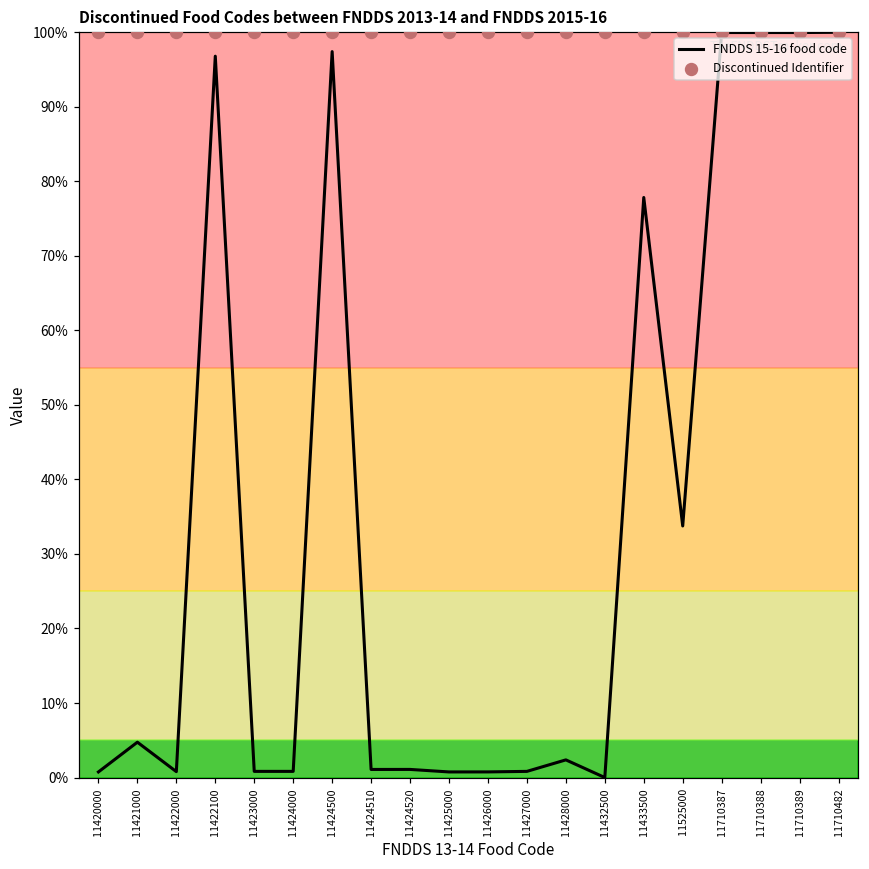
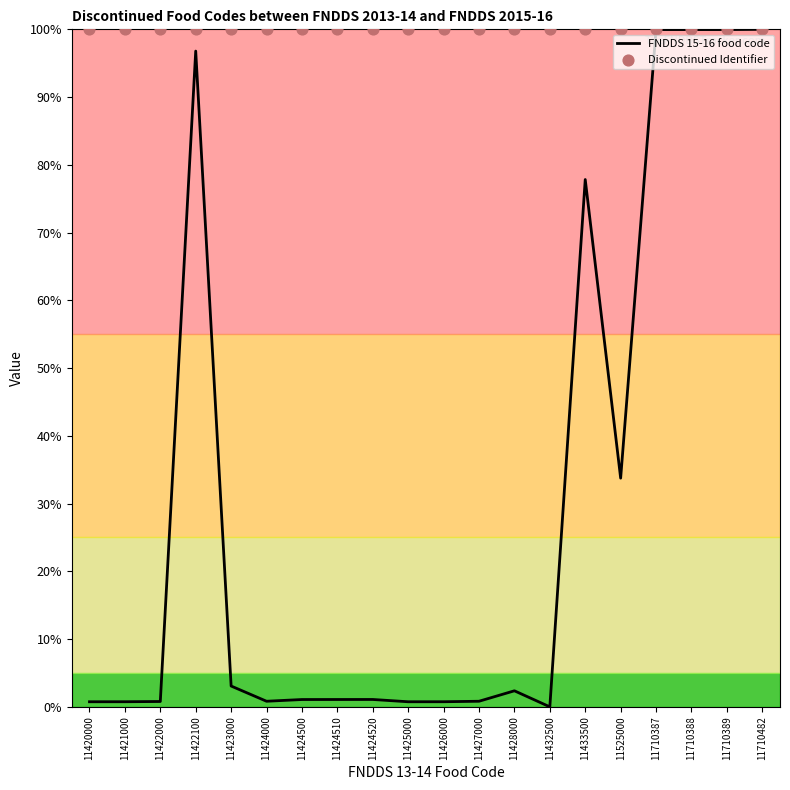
  {
    "FNDDS 15-16 food code": {
      "11420000": "1%",
-     "11421000": "5%",
+     "11421000": "1%",
      "11422000": "1%",
      "11422100": "97%",
-     "11423000": "1%",
+     "11423000": "3%",
      "11424000": "1%",
-     "11424500": "97%",
+     "11424500": "1%",
      "11424510": "1%",
      "11424520": "1%",
      "11425000": "1%",
      "11426000": "1%",
      "11427000": "1%",
      "11428000": "2%",
      "11432500": "0%",
      "11433500": "78%",
      "11525000": "34%"
    }
  }
